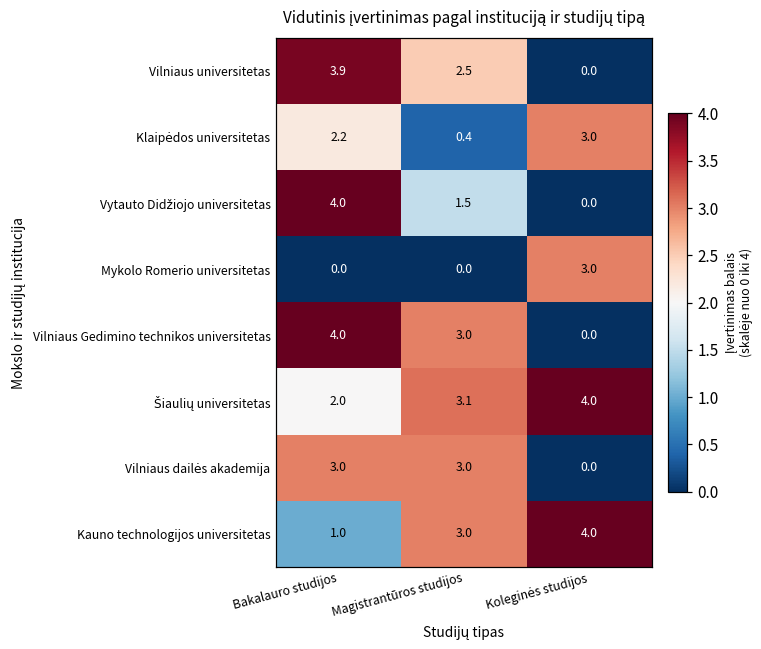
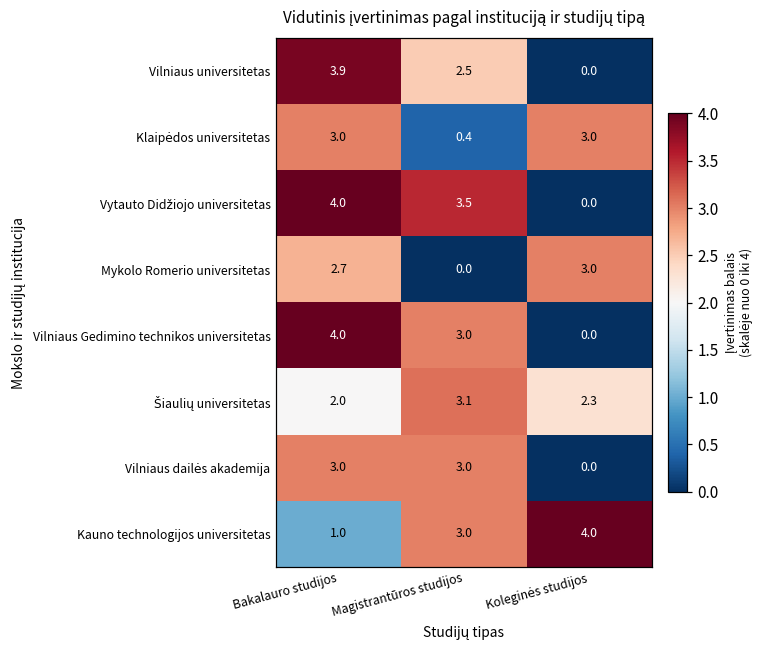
  {
    "Vilniaus universitetas": {
      "Bakalauro studijos": 3.9,
      "Magistrantūros studijos": 2.5,
      "Koleginės studijos": 0.0
    },
    "Klaipėdos universitetas": {
-     "Bakalauro studijos": 2.2,
+     "Bakalauro studijos": 3.0,
      "Magistrantūros studijos": 0.4,
      "Koleginės studijos": 3.0
    },
    "Vytauto Didžiojo universitetas": {
      "Bakalauro studijos": 4.0,
-     "Magistrantūros studijos": 1.5,
+     "Magistrantūros studijos": 3.5,
      "Koleginės studijos": 0.0
    },
    "Mykolo Romerio universitetas": {
-     "Bakalauro studijos": 0.0,
+     "Bakalauro studijos": 2.7,
      "Magistrantūros studijos": 0.0,
      "Koleginės studijos": 3.0
    },
    "Vilniaus Gedimino technikos universitetas": {
      "Bakalauro studijos": 4.0,
      "Magistrantūros studijos": 3.0,
      "Koleginės studijos": 0.0
    },
    "Šiaulių universitetas": {
      "Bakalauro studijos": 2.0,
      "Magistrantūros studijos": 3.1,
-     "Koleginės studijos": 4.0
+     "Koleginės studijos": 2.3
    },
    "Vilniaus dailės akademija": {
      "Bakalauro studijos": 3.0,
      "Magistrantūros studijos": 3.0,
      "Koleginės studijos": 0.0
    },
    "Kauno technologijos universitetas": {
      "Bakalauro studijos": 1.0,
      "Magistrantūros studijos": 3.0,
      "Koleginės studijos": 4.0
    }
  }
